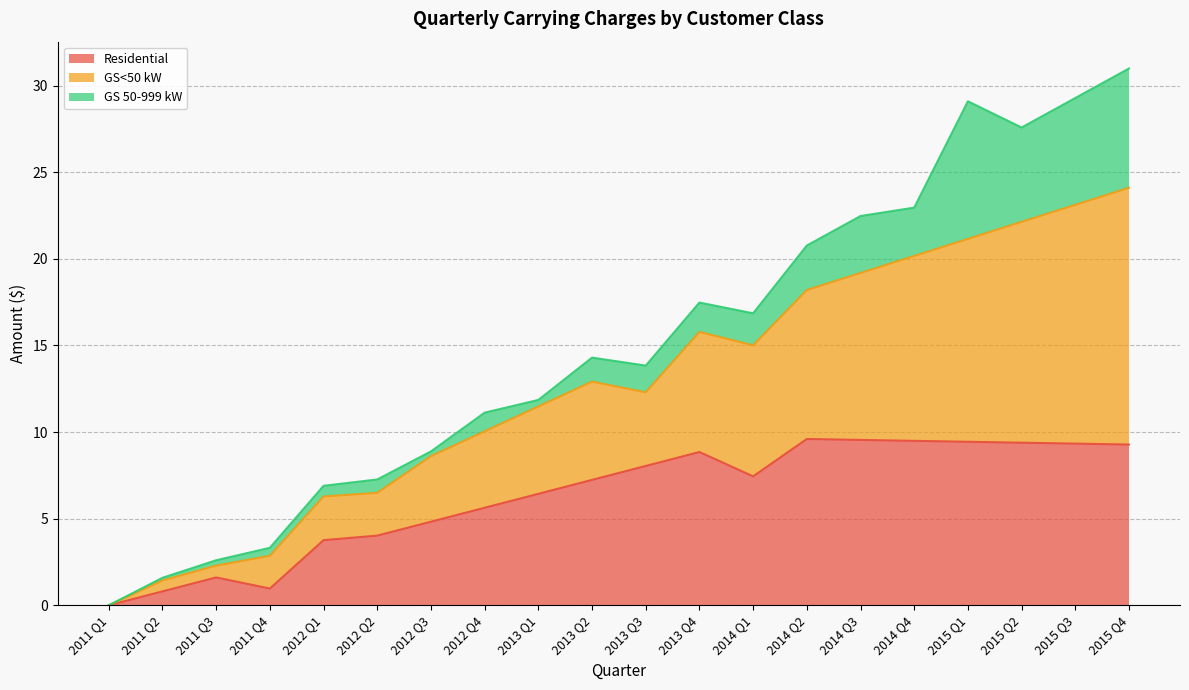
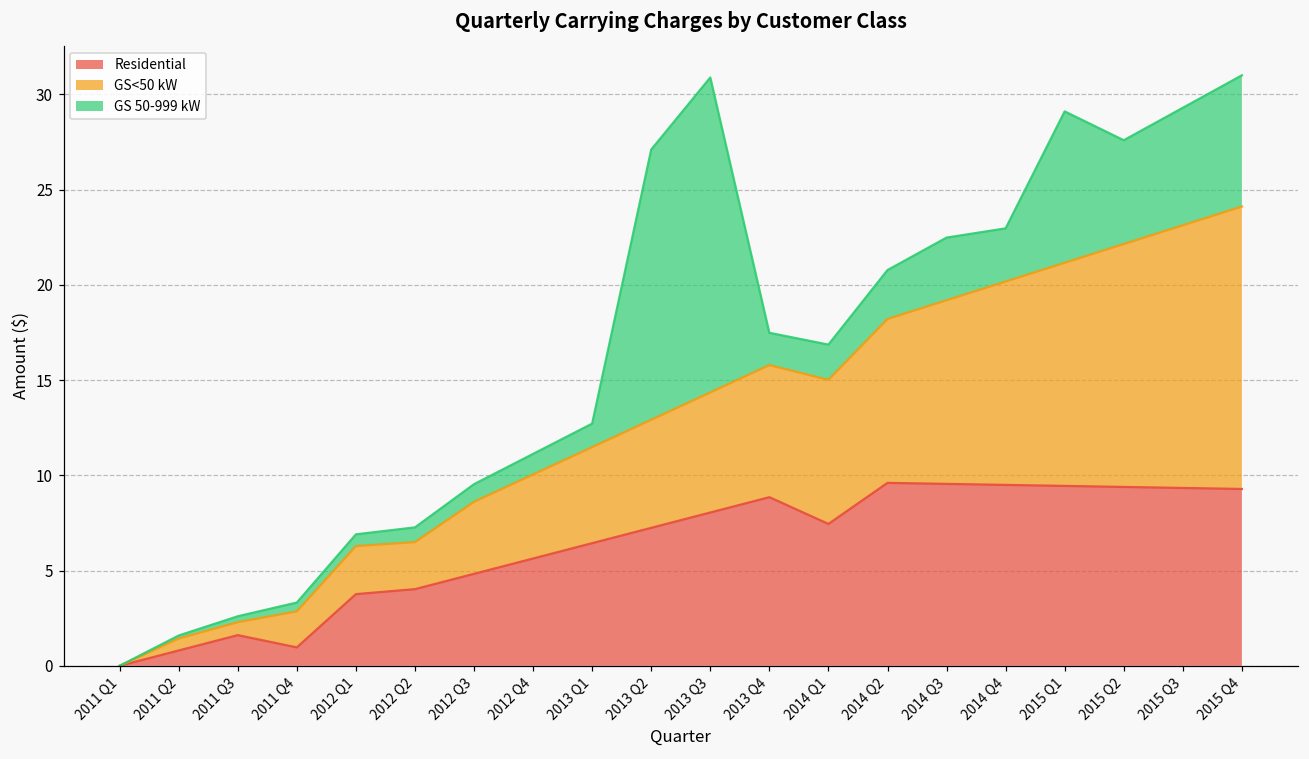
  {
    "Residential": {
      "2011 Q2": 0.8,
      "2011 Q3": 1.6,
      "2011 Q4": 1.0,
      "2012 Q1": 3.8,
      "2012 Q2": 4.0,
      "2012 Q3": 4.8,
      "2012 Q4": 5.6,
      "2013 Q1": 6.4,
      "2013 Q2": 7.2,
      "2013 Q3": 8.0,
      "2013 Q4": 8.9,
      "2014 Q1": 7.4,
      "2014 Q2": 9.6,
      "2014 Q3": 9.5,
      "2014 Q4": 9.5,
      "2015 Q1": 9.4,
      "2015 Q2": 9.4,
      "2015 Q3": 9.3,
      "2015 Q4": 9.3
    },
    "GS<50 kW": {
      "2011 Q2": 0.6,
      "2011 Q3": 0.7,
      "2011 Q4": 1.9,
      "2012 Q1": 2.5,
      "2012 Q2": 2.5,
      "2012 Q3": 3.8,
      "2012 Q4": 4.4,
      "2013 Q1": 5.0,
      "2013 Q2": 5.7,
-     "2013 Q3": 4.3,
+     "2013 Q3": 6.3,
      "2013 Q4": 6.9,
      "2014 Q1": 7.6,
      "2014 Q2": 8.6,
      "2014 Q3": 9.6,
      "2014 Q4": 10.7,
      "2015 Q1": 11.7,
      "2015 Q2": 12.7,
      "2015 Q3": 13.8,
      "2015 Q4": 14.8
    },
    "GS 50-999 kW": {
      "2011 Q2": 0.2,
      "2011 Q3": 0.3,
      "2011 Q4": 0.5,
      "2012 Q1": 0.6,
      "2012 Q2": 0.8,
-     "2012 Q3": 0.3,
+     "2012 Q3": 0.9,
      "2012 Q4": 1.1,
-     "2013 Q1": 0.4,
-     "2013 Q2": 1.4,
-     "2013 Q3": 1.5,
+     "2013 Q1": 1.2,
+     "2013 Q2": 14.2,
+     "2013 Q3": 16.5,
      "2013 Q4": 1.7,
      "2014 Q1": 1.8,
      "2014 Q2": 2.6,
      "2014 Q3": 3.3,
      "2014 Q4": 2.8,
      "2015 Q1": 7.9,
      "2015 Q2": 5.4,
      "2015 Q3": 6.2,
      "2015 Q4": 6.9
    }
  }
